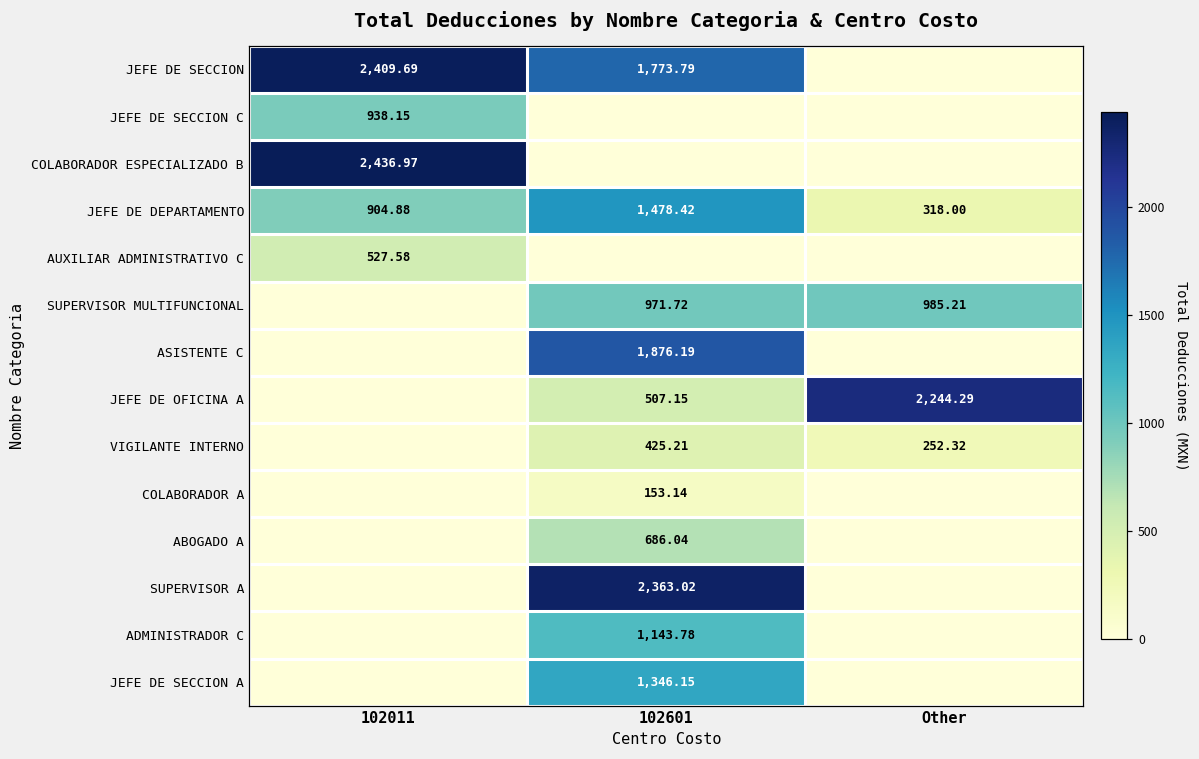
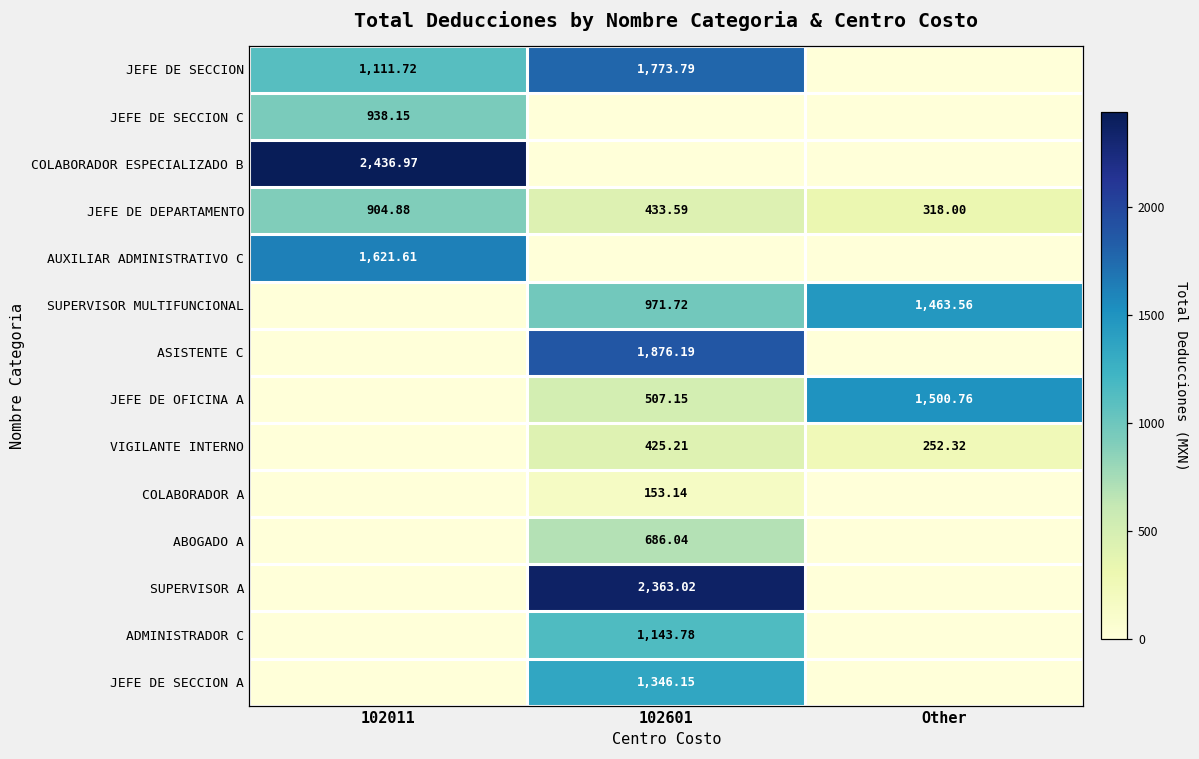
  {
    "JEFE DE SECCION": {
-     "102011": "2,409.69",
+     "102011": "1,111.72",
      "102601": "1,773.79"
    },
    "JEFE DE SECCION C": {
      "102011": "938.15"
    },
    "COLABORADOR ESPECIALIZADO B": {
      "102011": "2,436.97"
    },
    "JEFE DE DEPARTAMENTO": {
      "102011": "904.88",
-     "102601": "1,478.42",
+     "102601": "433.59",
      "Other": "318.00"
    },
    "AUXILIAR ADMINISTRATIVO C": {
-     "102011": "527.58"
+     "102011": "1,621.61"
    },
    "SUPERVISOR MULTIFUNCIONAL": {
      "102601": "971.72",
-     "Other": "985.21"
+     "Other": "1,463.56"
    },
    "ASISTENTE C": {
      "102601": "1,876.19"
    },
    "JEFE DE OFICINA A": {
      "102601": "507.15",
-     "Other": "2,244.29"
+     "Other": "1,500.76"
    },
    "VIGILANTE INTERNO": {
      "102601": "425.21",
      "Other": "252.32"
    },
    "COLABORADOR A": {
      "102601": "153.14"
    },
    "ABOGADO A": {
      "102601": "686.04"
    },
    "SUPERVISOR A": {
      "102601": "2,363.02"
    },
    "ADMINISTRADOR C": {
      "102601": "1,143.78"
    },
    "JEFE DE SECCION A": {
      "102601": "1,346.15"
    }
  }
